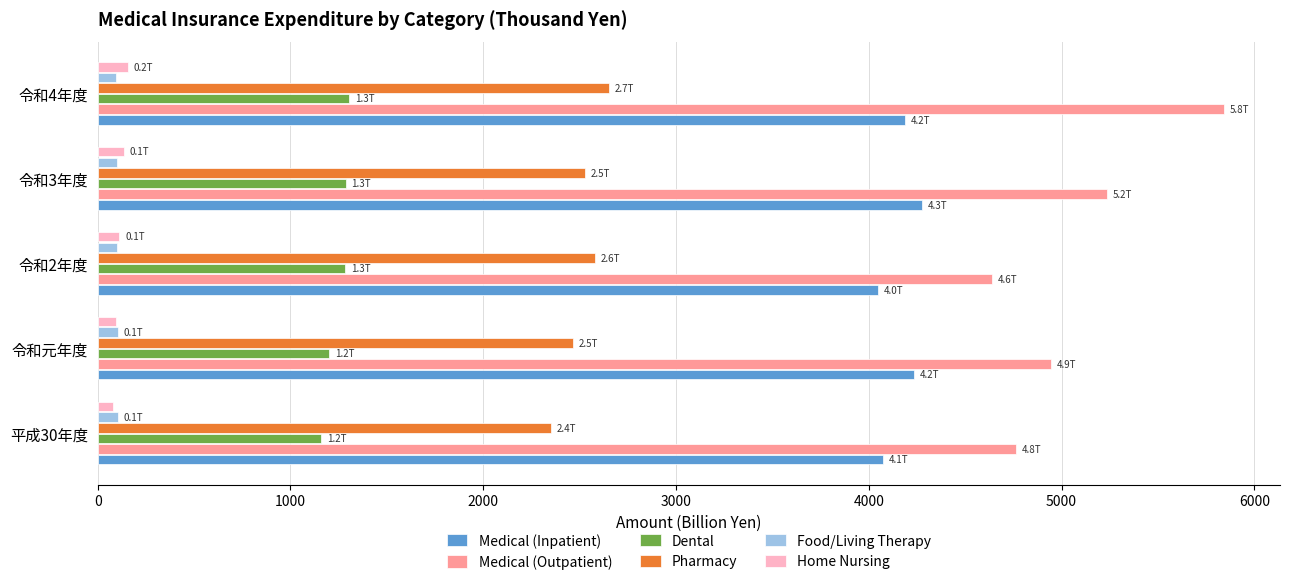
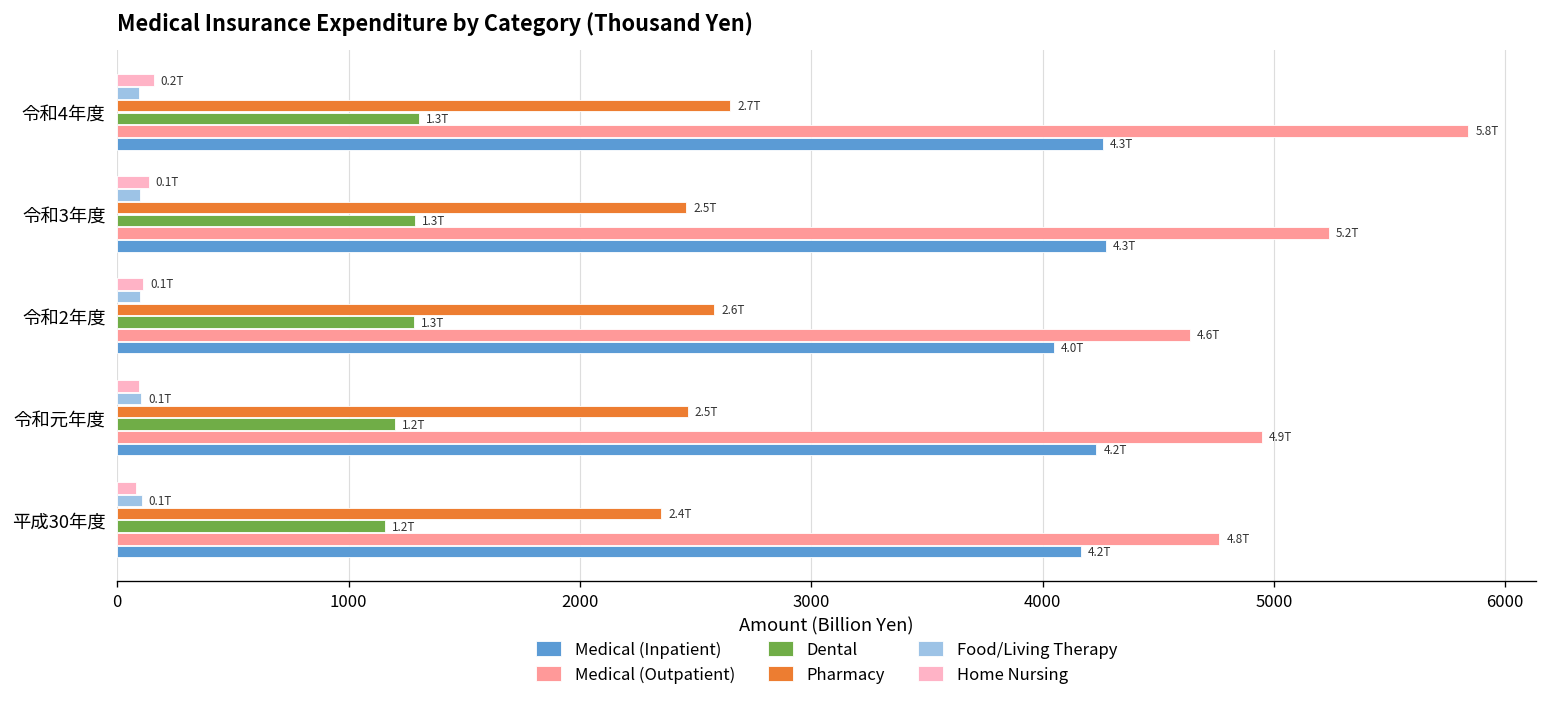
  {
    "Medical (Inpatient)": {
-     "令和4年度": "4.2T",
+     "令和4年度": "4.3T",
      "令和3年度": "4.3T",
      "令和2年度": "4.0T",
      "令和元年度": "4.2T",
-     "平成30年度": "4.1T"
+     "平成30年度": "4.2T"
    },
    "Dental": {
      "令和4年度": "1.3T",
      "令和3年度": "1.3T",
      "令和2年度": "1.3T",
      "令和元年度": "1.2T",
      "平成30年度": "1.2T"
    },
    "Pharmacy": {
-     "令和3年度": "2530"
+     "令和3年度": "2460"
    },
    "Food/Living Therapy": {
      "令和元年度": "0.1T",
      "平成30年度": "0.1T"
    }
  }
